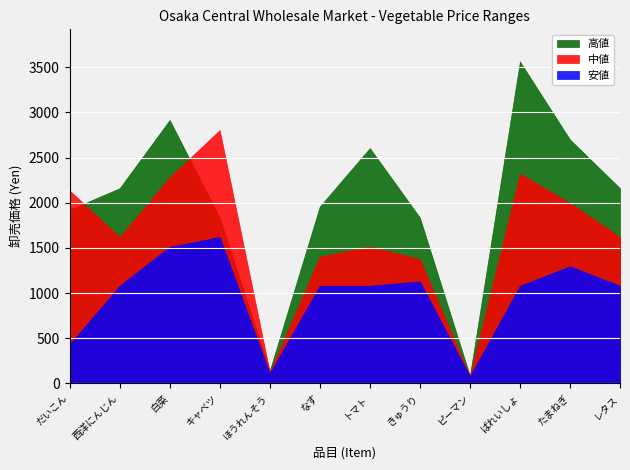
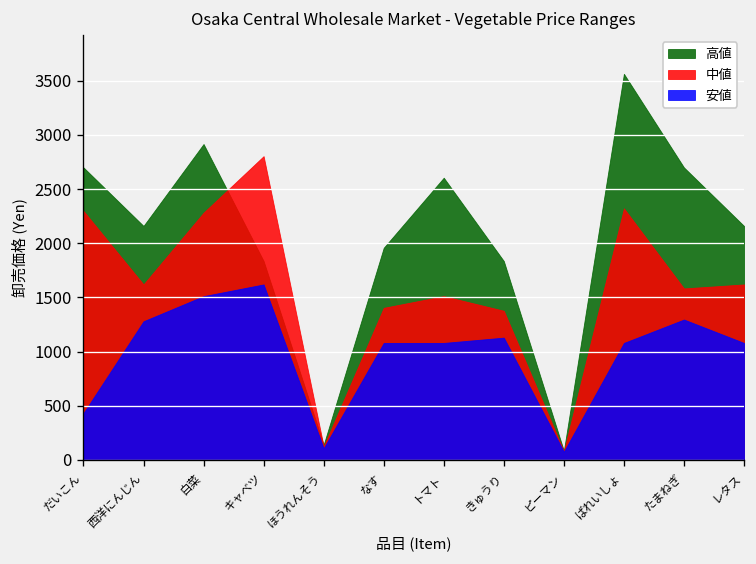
  {
    "高値": {
-     "だいこん": 1900,
+     "だいこん": 2700,
      "西洋にんじん": 2200,
      "白菜": 2900,
      "キャベツ": 1800,
      "なす": 2000,
      "トマト": 2600,
      "きゅうり": 1800,
      "ばれいしょ": 3600,
      "たまねぎ": 2700,
      "レタス": 2200
    },
    "中値": {
-     "だいこん": 2100,
+     "だいこん": 2300,
      "西洋にんじん": 1600,
      "白菜": 2300,
      "キャベツ": 2800,
      "なす": 1400,
      "トマト": 1500,
      "きゅうり": 1400,
      "ばれいしょ": 2300,
-     "たまねぎ": 2000,
+     "たまねぎ": 1600,
      "レタス": 1600
    },
    "安値": {
      "だいこん": 400,
-     "西洋にんじん": 1100,
+     "西洋にんじん": 1300,
      "白菜": 1500,
      "キャベツ": 1600,
      "なす": 1100,
      "トマト": 1100,
      "きゅうり": 1100,
      "ばれいしょ": 1100,
      "たまねぎ": 1300,
      "レタス": 1100
    }
  }
